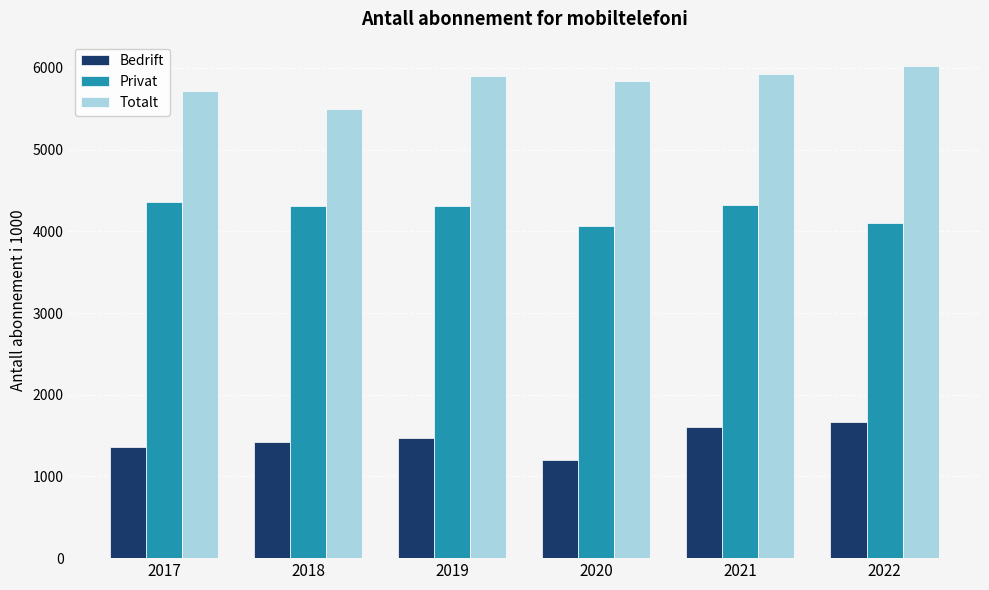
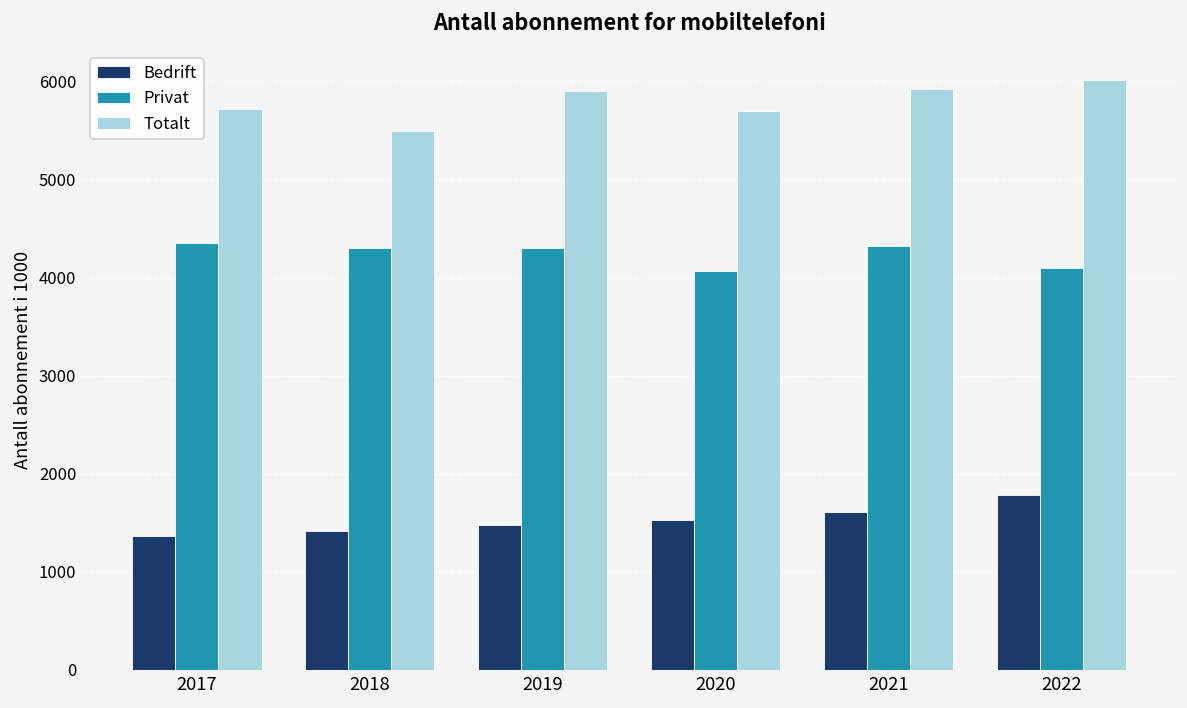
  {
    "Bedrift": {
      "2017": 1400,
      "2018": 1400,
      "2019": 1500,
-     "2020": 1200,
+     "2020": 1500,
      "2021": 1600,
-     "2022": 1700
+     "2022": 1800
    },
    "Privat": {
      "2017": 4400,
      "2018": 4300,
      "2019": 4300,
      "2020": 4100,
      "2021": 4300,
      "2022": 4100
    },
    "Totalt": {
      "2017": 5700,
      "2018": 5500,
      "2019": 5900,
-     "2020": 5800,
+     "2020": 5700,
      "2021": 5900,
      "2022": 6000
    }
  }
